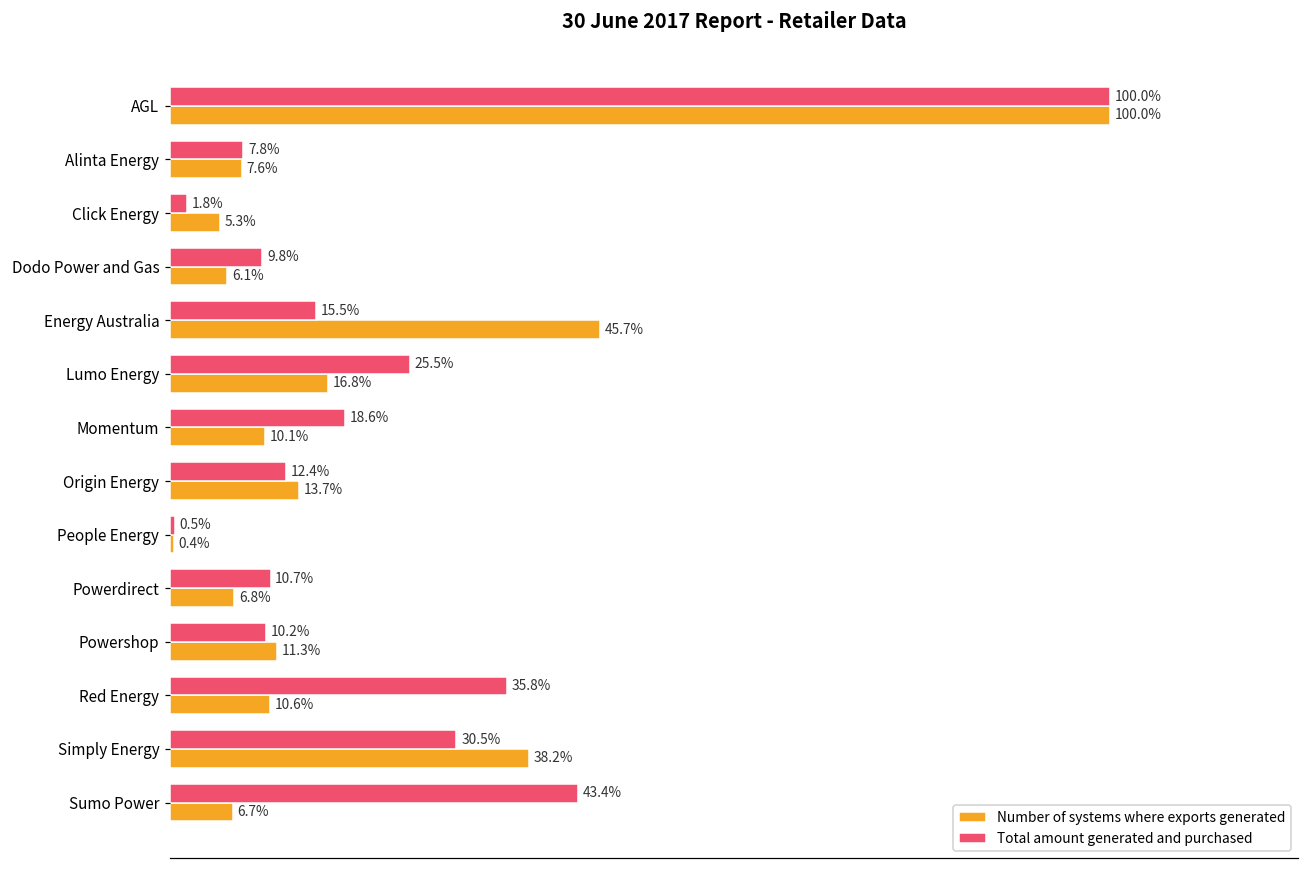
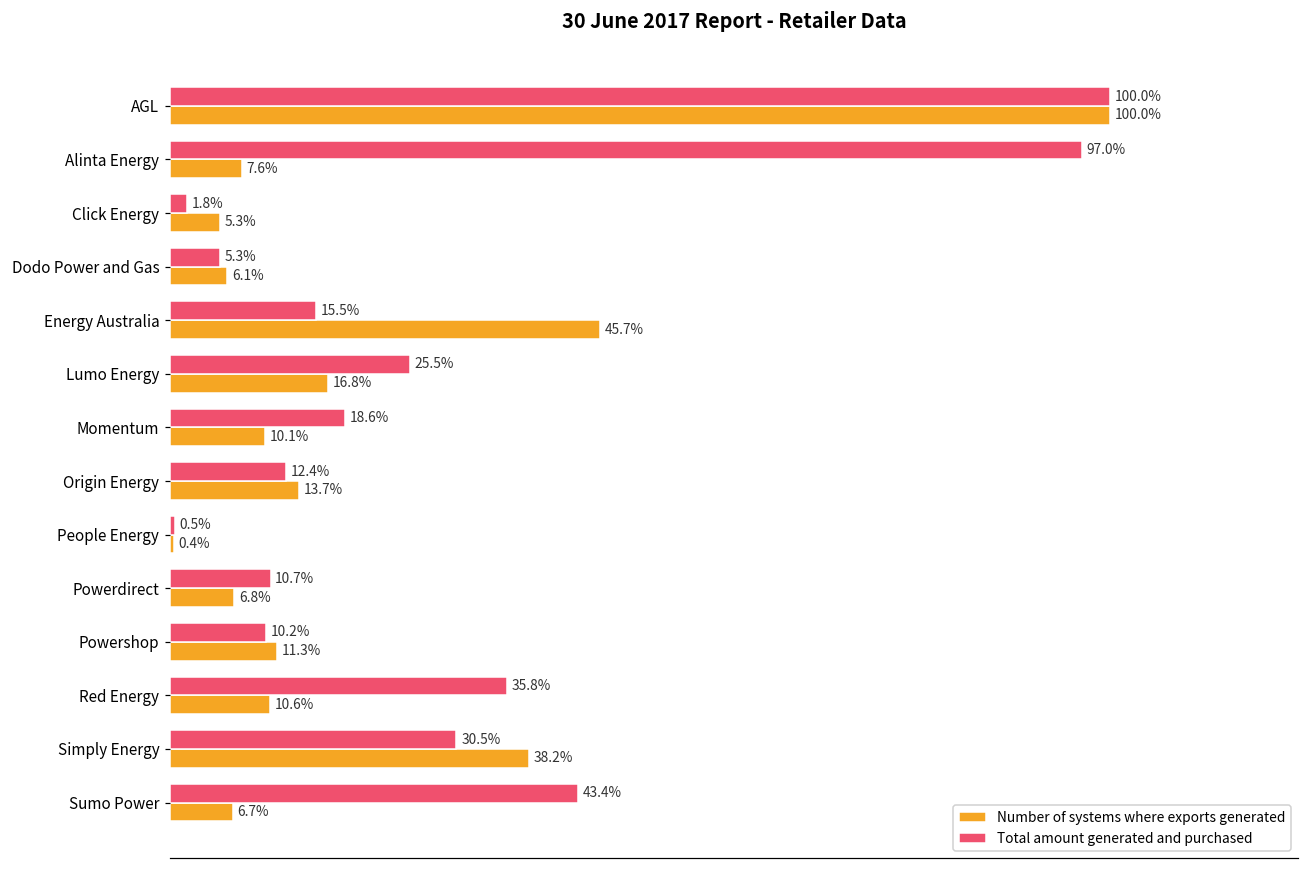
  {
    "Number of systems where exports generated": {
      "AGL": "100.0%",
      "Alinta Energy": "7.6%",
      "Click Energy": "5.3%",
      "Dodo Power and Gas": "6.1%",
      "Energy Australia": "45.7%",
      "Lumo Energy": "16.8%",
      "Momentum": "10.1%",
      "Origin Energy": "13.7%",
      "People Energy": "0.4%",
      "Powerdirect": "6.8%",
      "Powershop": "11.3%",
      "Red Energy": "10.6%",
      "Simply Energy": "38.2%",
      "Sumo Power": "6.7%"
    },
    "Total amount generated and purchased": {
      "AGL": "100.0%",
-     "Alinta Energy": "7.8%",
+     "Alinta Energy": "97.0%",
      "Click Energy": "1.8%",
-     "Dodo Power and Gas": "9.8%",
+     "Dodo Power and Gas": "5.3%",
      "Energy Australia": "15.5%",
      "Lumo Energy": "25.5%",
      "Momentum": "18.6%",
      "Origin Energy": "12.4%",
      "People Energy": "0.5%",
      "Powerdirect": "10.7%",
      "Powershop": "10.2%",
      "Red Energy": "35.8%",
      "Simply Energy": "30.5%",
      "Sumo Power": "43.4%"
    }
  }
